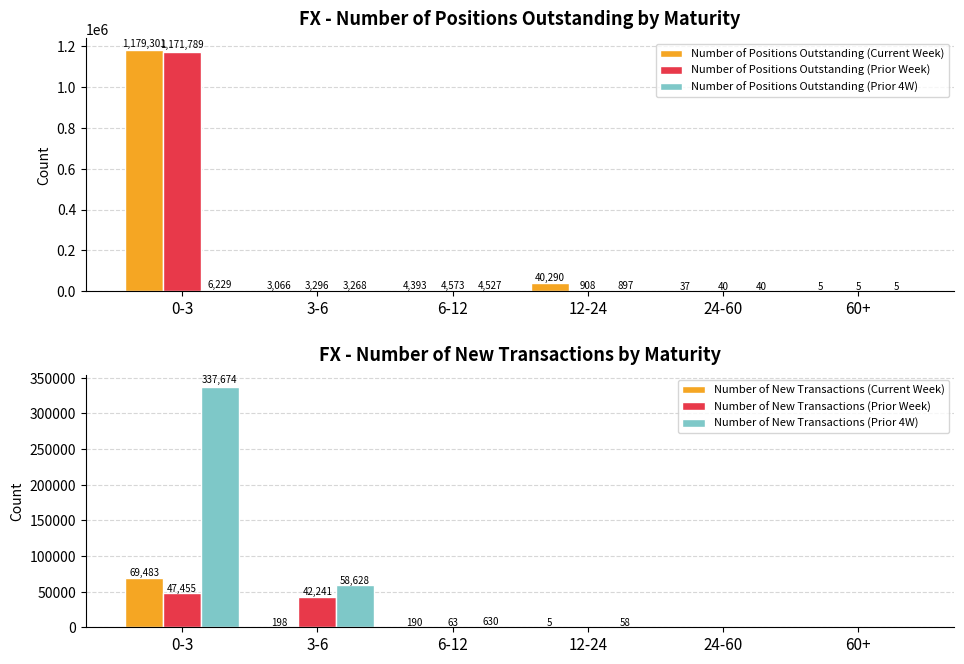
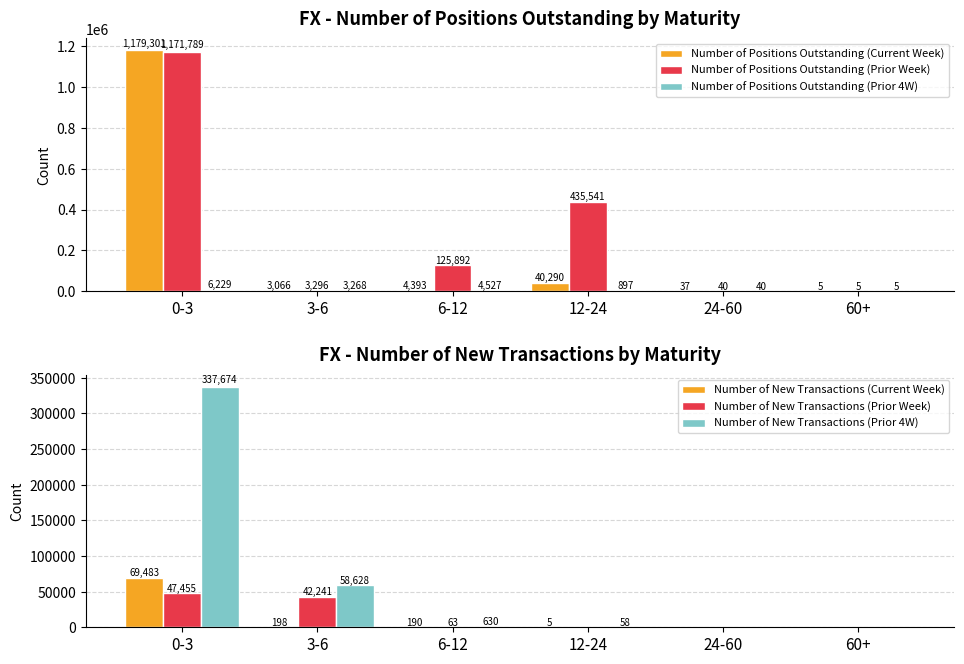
  {
    "FX - Number of Positions Outstanding by Maturity": {
      "Number of Positions Outstanding (Current Week)": {
        "0-3": "1,179,301",
        "3-6": "3,066",
        "6-12": "4,393",
        "12-24": "40,290",
        "24-60": "37",
        "60+": "5"
      },
      "Number of Positions Outstanding (Prior Week)": {
        "0-3": "1,171,789",
        "3-6": "3,296",
-       "6-12": "4,573",
-       "12-24": "908",
+       "6-12": "125,892",
+       "12-24": "435,541",
        "24-60": "40",
        "60+": "5"
      },
      "Number of Positions Outstanding (Prior 4W)": {
        "0-3": "6,229",
        "3-6": "3,268",
        "6-12": "4,527",
        "12-24": "897",
        "24-60": "40",
        "60+": "5"
      }
    },
    "FX - Number of New Transactions by Maturity": {
      "Number of New Transactions (Current Week)": {
        "0-3": "69,483",
        "3-6": "198",
        "6-12": "190",
        "12-24": "5"
      },
      "Number of New Transactions (Prior Week)": {
        "0-3": "47,455",
        "3-6": "42,241",
        "6-12": "63"
      },
      "Number of New Transactions (Prior 4W)": {
        "0-3": "337,674",
        "3-6": "58,628",
        "6-12": "630",
        "12-24": "58"
      }
    }
  }
